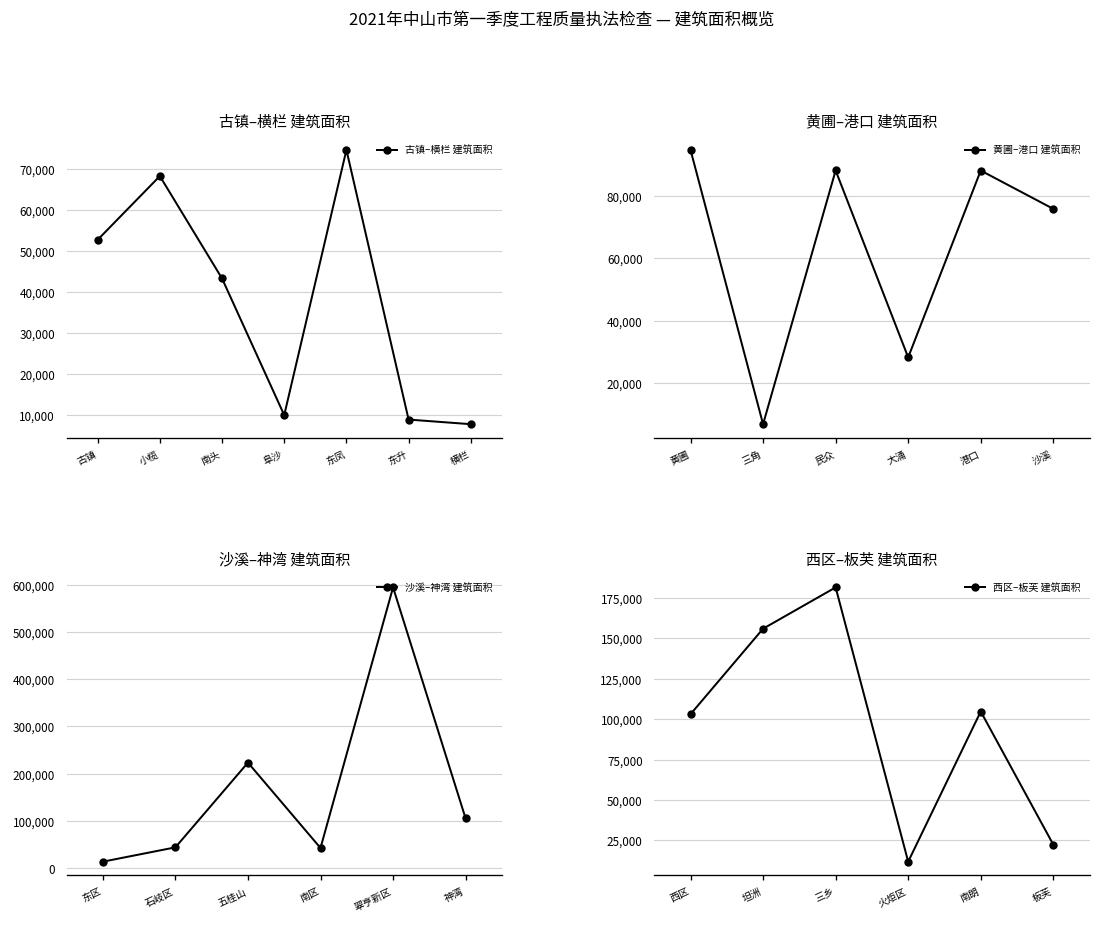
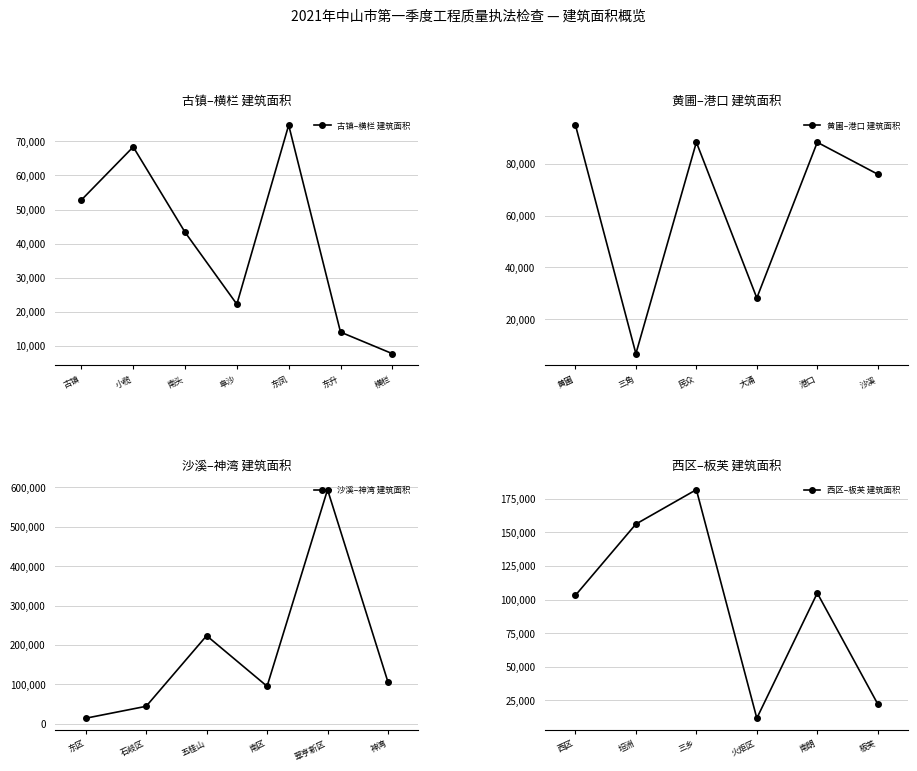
  {
    "古镇–横栏 建筑面积": {
      "古镇": "53,000",
      "小榄": "68,000",
      "南头": "43,000",
-     "阜沙": "10,000",
+     "阜沙": "22,000",
      "东凤": "75,000",
-     "东升": "9,000",
+     "东升": "14,000",
      "横栏": "8,000"
    },
    "黄圃–港口 建筑面积": {
      "黄圃": "95,000",
      "三角": "7,000",
      "民众": "88,000",
      "大涌": "28,000",
      "港口": "88,000",
      "沙溪": "76,000"
    },
    "沙溪–神湾 建筑面积": {
      "东区": "10,000",
      "石岐区": "40,000",
      "五桂山": "220,000",
-     "南区": "40,000",
+     "南区": "100,000",
      "翠亨新区": "590,000",
      "神湾": "110,000"
    },
    "西区–板芙 建筑面积": {
      "西区": "103,000",
      "坦洲": "156,000",
      "三乡": "182,000",
      "火炬区": "12,000",
      "南朗": "105,000",
      "板芙": "22,000"
    }
  }
